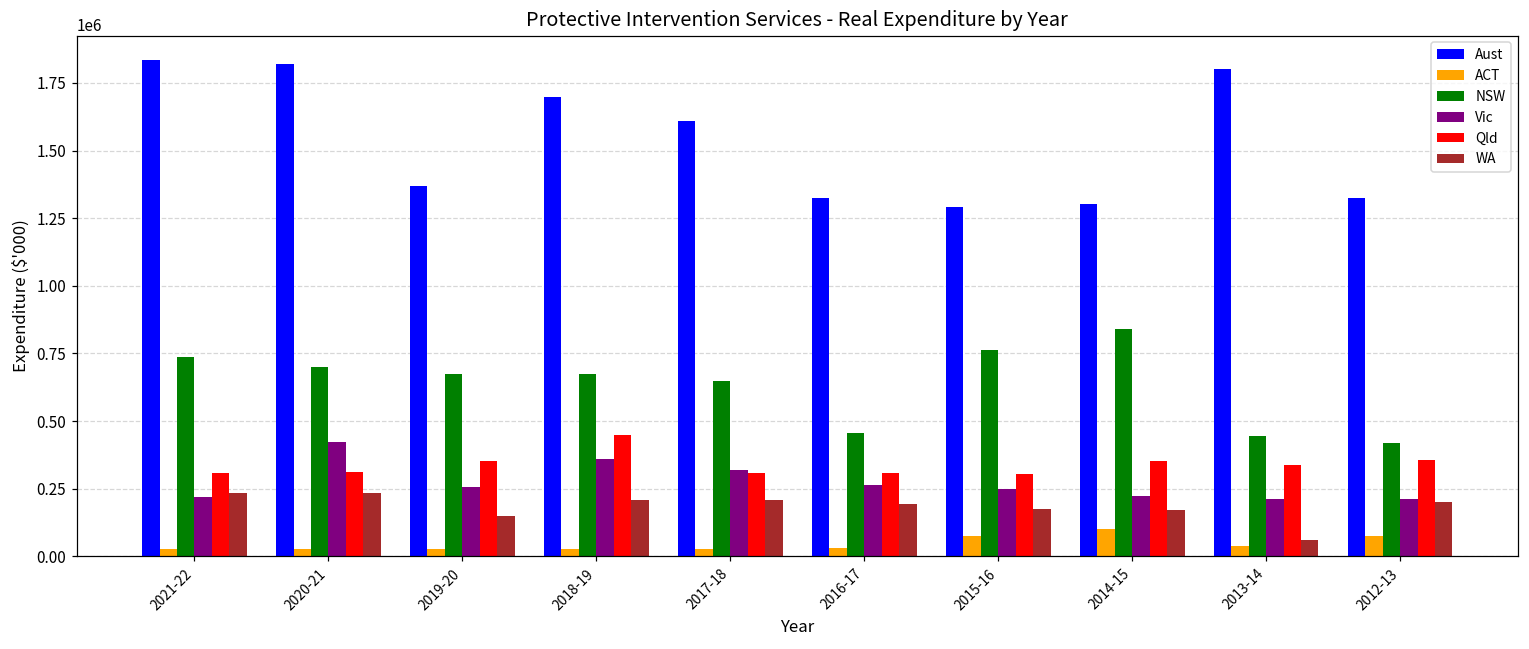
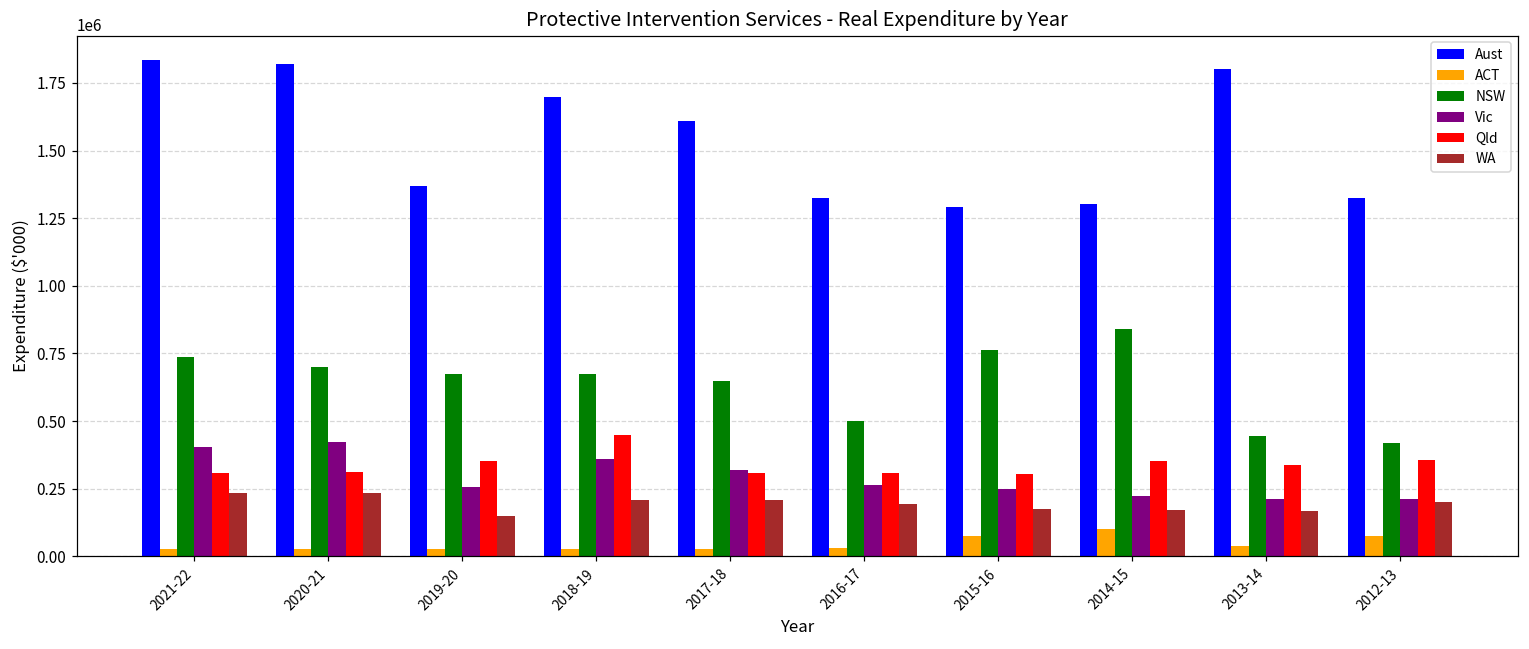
  {
    "Aust": {
      "2021-22": 1830000,
      "2020-21": 1820000,
      "2019-20": 1370000,
      "2018-19": 1700000,
      "2017-18": 1610000,
      "2016-17": 1330000,
      "2015-16": 1290000,
      "2014-15": 1300000,
      "2013-14": 1800000,
      "2012-13": 1320000
    },
    "ACT": {
      "2021-22": 30000,
      "2020-21": 30000,
      "2019-20": 30000,
      "2018-19": 30000,
      "2017-18": 30000,
      "2016-17": 30000,
      "2015-16": 80000,
      "2014-15": 100000,
      "2013-14": 40000,
      "2012-13": 70000
    },
    "NSW": {
      "2021-22": 740000,
      "2020-21": 700000,
      "2019-20": 670000,
      "2018-19": 670000,
      "2017-18": 650000,
-     "2016-17": 460000,
+     "2016-17": 500000,
      "2015-16": 760000,
      "2014-15": 840000,
      "2013-14": 450000,
      "2012-13": 420000
    },
    "Vic": {
-     "2021-22": 220000,
+     "2021-22": 400000,
      "2020-21": 420000,
      "2019-20": 250000,
      "2018-19": 360000,
      "2017-18": 320000,
      "2016-17": 260000,
      "2015-16": 250000,
      "2014-15": 220000,
      "2013-14": 210000,
      "2012-13": 210000
    },
    "Qld": {
      "2021-22": 310000,
      "2020-21": 310000,
      "2019-20": 350000,
      "2018-19": 450000,
      "2017-18": 310000,
      "2016-17": 310000,
      "2015-16": 300000,
      "2014-15": 350000,
      "2013-14": 340000,
      "2012-13": 350000
    },
    "WA": {
      "2021-22": 240000,
      "2020-21": 240000,
      "2019-20": 150000,
      "2018-19": 210000,
      "2017-18": 210000,
      "2016-17": 190000,
      "2015-16": 170000,
      "2014-15": 170000,
-     "2013-14": 60000,
+     "2013-14": 170000,
      "2012-13": 200000
    }
  }
